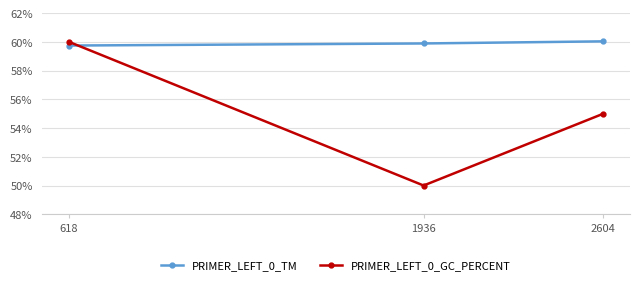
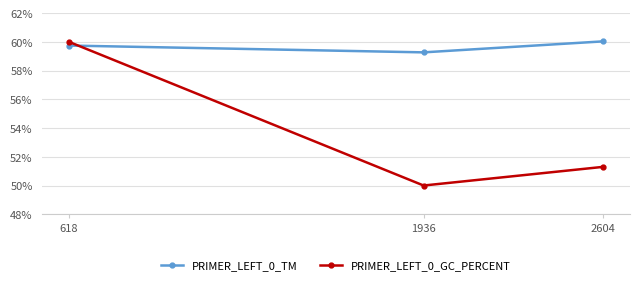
  {
    "PRIMER_LEFT_0_TM": {
      "618": "59.7%",
-     "1936": "59.9%",
+     "1936": "59.3%",
      "2604": "60.0%"
    },
    "PRIMER_LEFT_0_GC_PERCENT": {
      "618": "60.0%",
      "1936": "50.0%",
-     "2604": "55.0%"
+     "2604": "51.3%"
    }
  }
